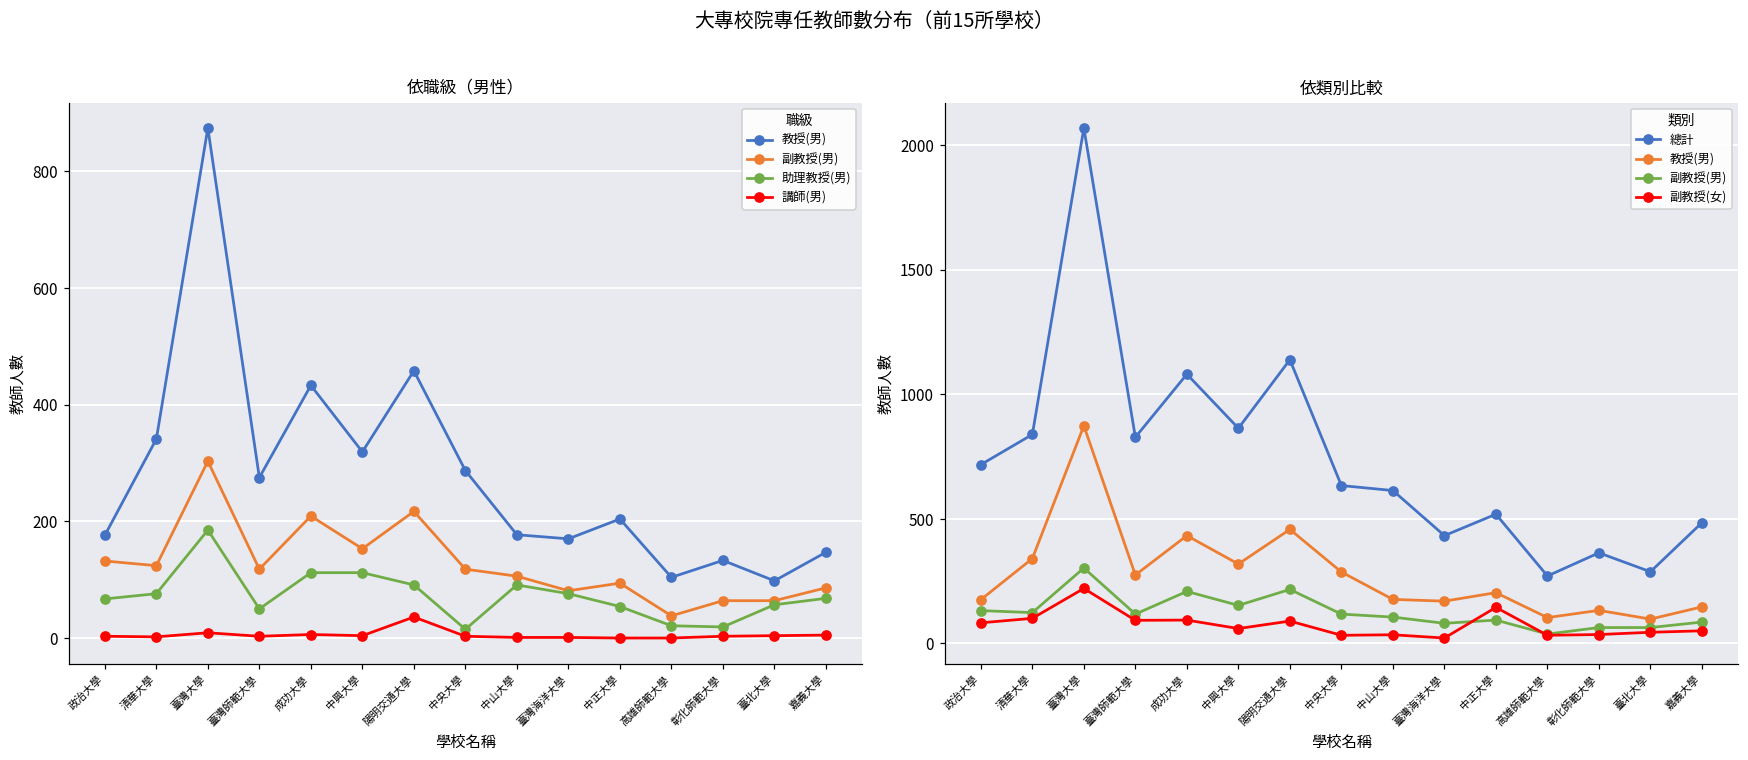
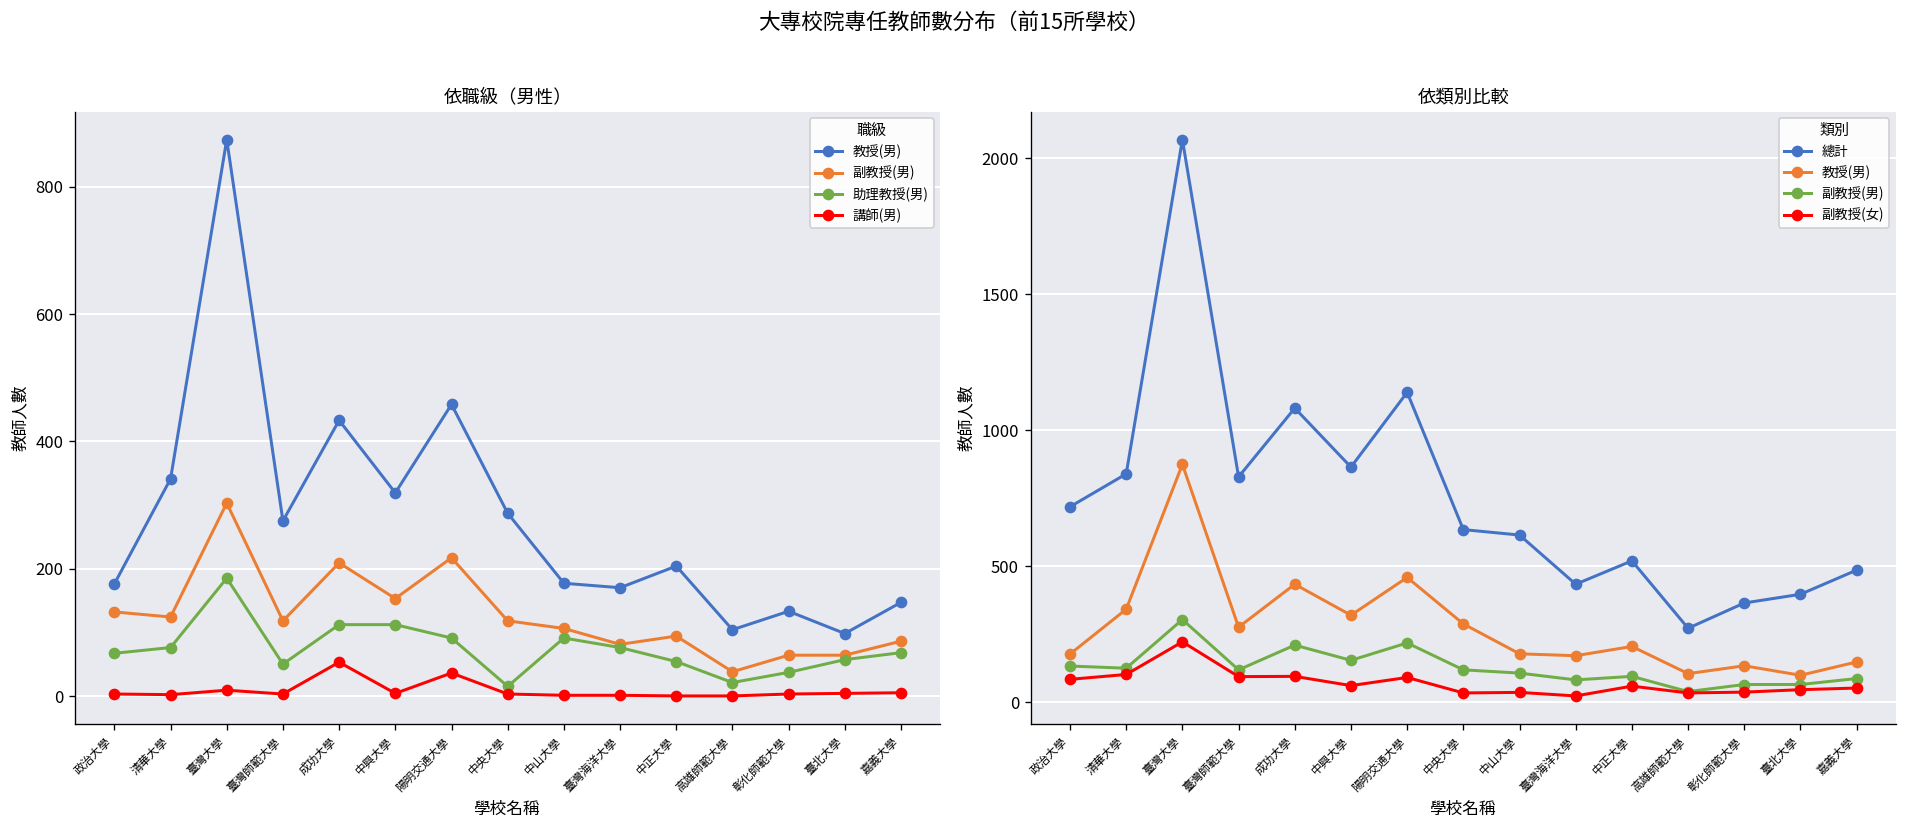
  {
    "依職級（男性）": {
      "助理教授(男)": {
        "政治大學": 70,
        "清華大學": 80,
        "臺灣大學": 190,
        "臺灣師範大學": 50,
        "成功大學": 110,
        "中興大學": 110,
        "陽明交通大學": 90,
        "中央大學": 20,
        "中山大學": 90,
        "臺灣海洋大學": 80,
        "中正大學": 50,
        "高雄師範大學": 20,
-       "彰化師範大學": 20,
+       "彰化師範大學": 40,
        "臺北大學": 60,
        "嘉義大學": 70
      },
      "講師(男)": {
        "政治大學": 0,
        "清華大學": 0,
        "臺灣大學": 10,
        "臺灣師範大學": 0,
-       "成功大學": 10,
+       "成功大學": 50,
        "中興大學": 0,
        "陽明交通大學": 40,
        "中央大學": 0,
        "中山大學": 0,
        "臺灣海洋大學": 0,
        "中正大學": 0,
        "高雄師範大學": 0,
        "彰化師範大學": 0,
        "臺北大學": 0,
        "嘉義大學": 10
      }
    },
    "依類別比較": {
      "總計": {
        "政治大學": 720,
        "清華大學": 840,
        "臺灣大學": 2070,
        "臺灣師範大學": 830,
        "成功大學": 1080,
        "中興大學": 860,
        "陽明交通大學": 1140,
        "中央大學": 630,
        "中山大學": 610,
        "臺灣海洋大學": 430,
        "中正大學": 520,
        "高雄師範大學": 270,
        "彰化師範大學": 360,
-       "臺北大學": 290,
+       "臺北大學": 400,
        "嘉義大學": 490
      },
      "教授(男)": {
        "政治大學": 180,
        "清華大學": 340,
        "臺灣大學": 870,
        "臺灣師範大學": 280,
        "成功大學": 430,
        "中興大學": 320,
        "陽明交通大學": 460,
        "中央大學": 290,
        "中山大學": 180,
        "臺灣海洋大學": 170,
        "中正大學": 200,
        "高雄師範大學": 100,
        "彰化師範大學": 130,
        "臺北大學": 100,
        "嘉義大學": 150
      },
      "副教授(男)": {
        "政治大學": 130,
        "清華大學": 120,
        "臺灣大學": 300,
        "臺灣師範大學": 120,
        "成功大學": 210,
        "中興大學": 150,
        "陽明交通大學": 220,
        "中央大學": 120,
        "中山大學": 110,
        "臺灣海洋大學": 80,
        "中正大學": 90,
        "彰化師範大學": 60,
        "臺北大學": 60,
        "嘉義大學": 90
      },
      "副教授(女)": {
        "政治大學": 80,
        "清華大學": 100,
        "臺灣大學": 220,
        "臺灣師範大學": 90,
        "成功大學": 90,
        "中興大學": 60,
        "陽明交通大學": 90,
        "中央大學": 30,
        "中山大學": 40,
        "臺灣海洋大學": 20,
-       "中正大學": 150,
+       "中正大學": 60,
        "彰化師範大學": 40,
        "臺北大學": 50,
        "嘉義大學": 50
      }
    }
  }
